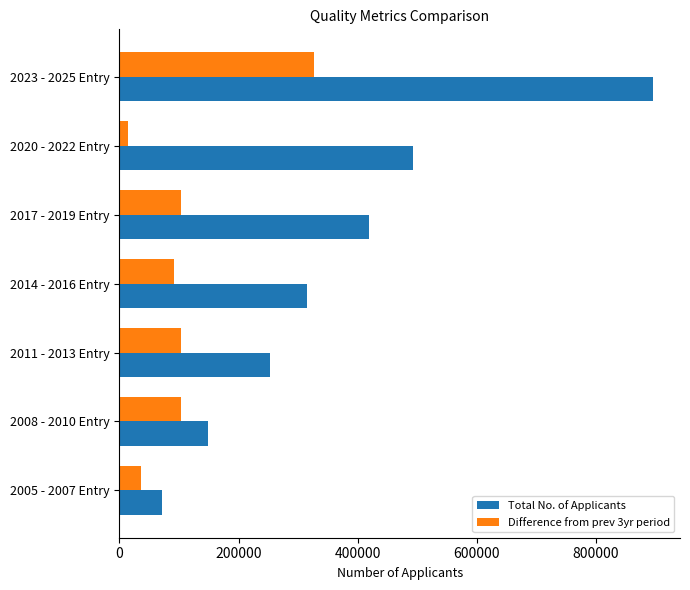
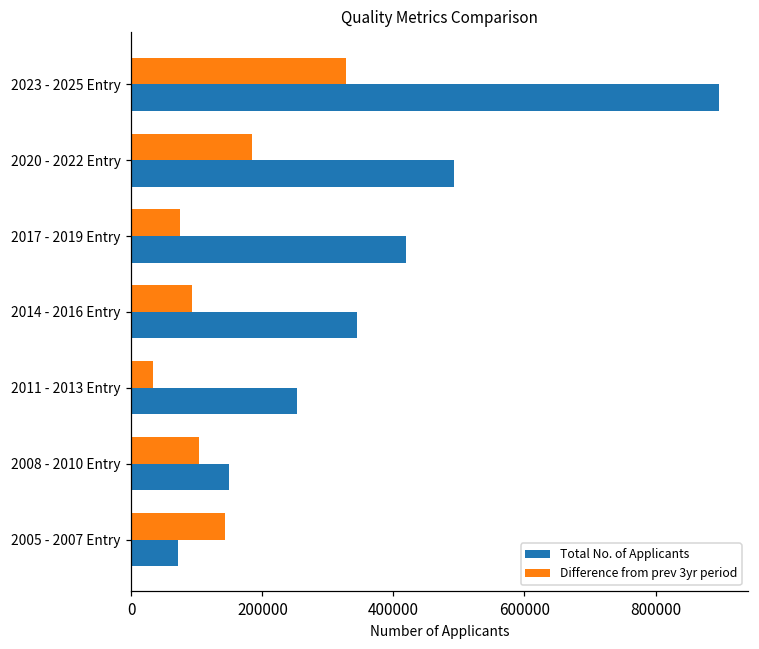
  {
    "Total No. of Applicants": {
      "2023 - 2025 Entry": 900000,
      "2020 - 2022 Entry": 490000,
      "2017 - 2019 Entry": 420000,
-     "2014 - 2016 Entry": 320000,
+     "2014 - 2016 Entry": 350000,
      "2011 - 2013 Entry": 250000,
      "2008 - 2010 Entry": 150000,
      "2005 - 2007 Entry": 70000
    },
    "Difference from prev 3yr period": {
      "2023 - 2025 Entry": 330000,
-     "2020 - 2022 Entry": 10000,
-     "2017 - 2019 Entry": 100000,
+     "2020 - 2022 Entry": 180000,
+     "2017 - 2019 Entry": 70000,
      "2014 - 2016 Entry": 90000,
-     "2011 - 2013 Entry": 100000,
+     "2011 - 2013 Entry": 30000,
      "2008 - 2010 Entry": 100000,
-     "2005 - 2007 Entry": 40000
+     "2005 - 2007 Entry": 140000
    }
  }
